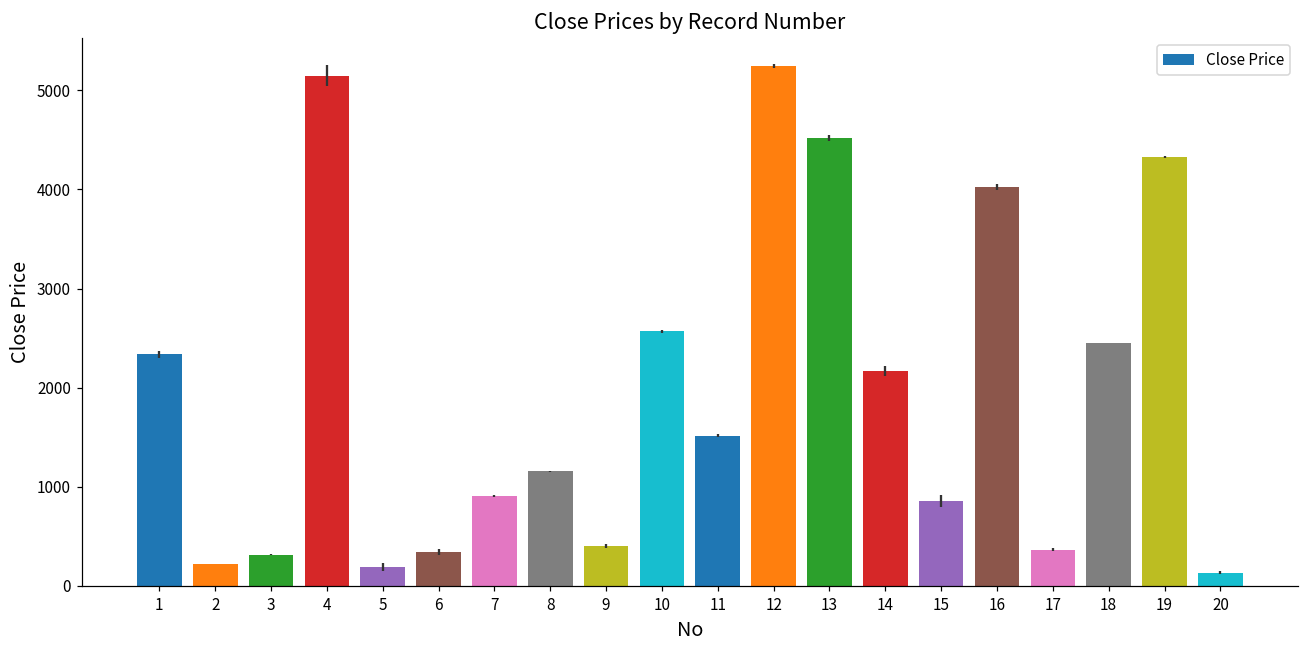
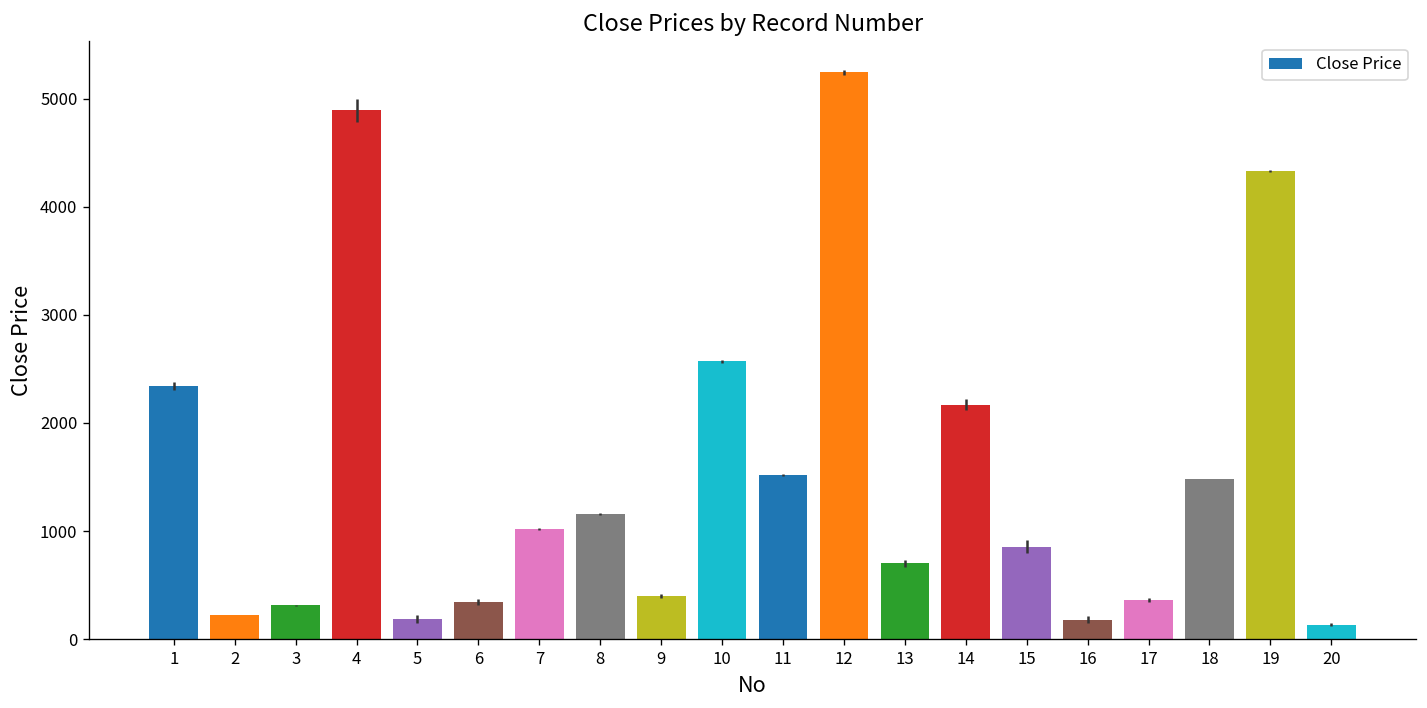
  {
    "1": 2300,
    "2": 200,
    "3": 300,
-   "4": 5100,
+   "4": 4900,
    "5": 200,
    "6": 300,
-   "7": 900,
+   "7": 1000,
    "8": 1200,
    "9": 400,
    "10": 2600,
    "11": 1500,
    "12": 5200,
-   "13": 4500,
+   "13": 700,
    "14": 2200,
    "15": 900,
-   "16": 4000,
+   "16": 200,
    "17": 400,
-   "18": 2400,
+   "18": 1500,
    "19": 4300,
    "20": 100
  }
